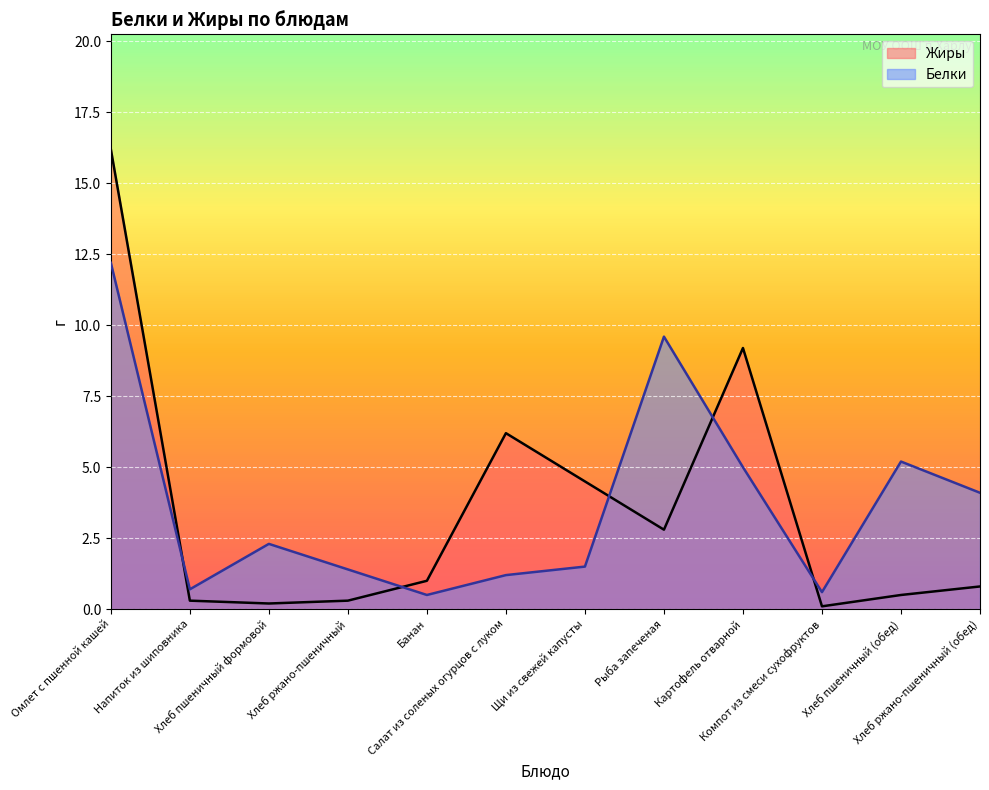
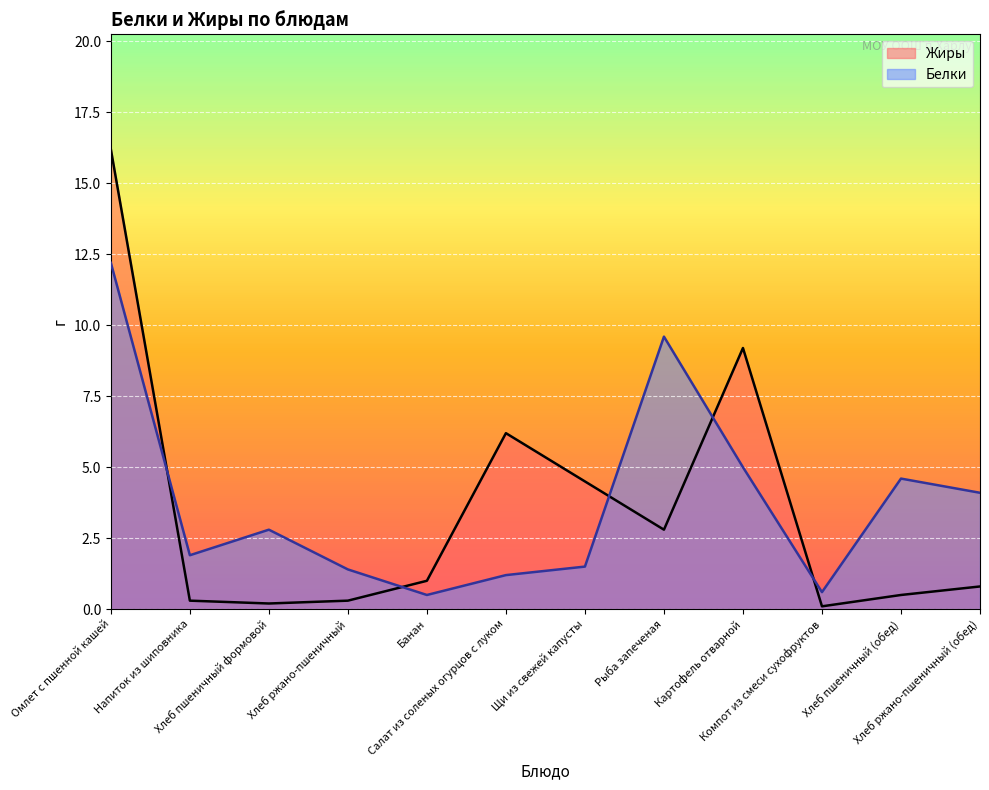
  {
    "Жиры": {
      "Омлет с пшенной кашей": 16.2,
      "Напиток из шиповника": 0.3,
      "Хлеб пшеничный формовой": 0.2,
      "Хлеб ржано-пшеничный": 0.3,
      "Банан": 1.0,
      "Салат из соленых огурцов с луком": 6.2,
      "Щи из свежей капусты": 4.5,
      "Рыба запеченая": 2.8,
      "Картофель отварной": 9.2,
      "Компот из смеси сухофруктов": 0.1,
      "Хлеб пшеничный (обед)": 0.5,
      "Хлеб ржано-пшеничный (обед)": 0.8
    },
    "Белки": {
      "Омлет с пшенной кашей": 12.2,
-     "Напиток из шиповника": 0.7,
-     "Хлеб пшеничный формовой": 2.3,
+     "Напиток из шиповника": 1.9,
+     "Хлеб пшеничный формовой": 2.8,
      "Хлеб ржано-пшеничный": 1.4,
      "Банан": 0.5,
      "Салат из соленых огурцов с луком": 1.2,
      "Щи из свежей капусты": 1.5,
      "Рыба запеченая": 9.6,
      "Картофель отварной": 5.0,
      "Компот из смеси сухофруктов": 0.6,
-     "Хлеб пшеничный (обед)": 5.2,
+     "Хлеб пшеничный (обед)": 4.6,
      "Хлеб ржано-пшеничный (обед)": 4.1
    }
  }
